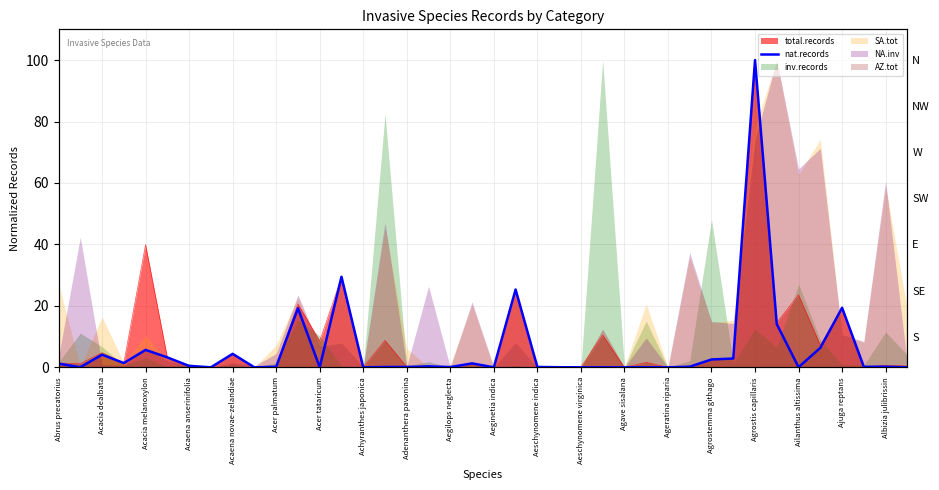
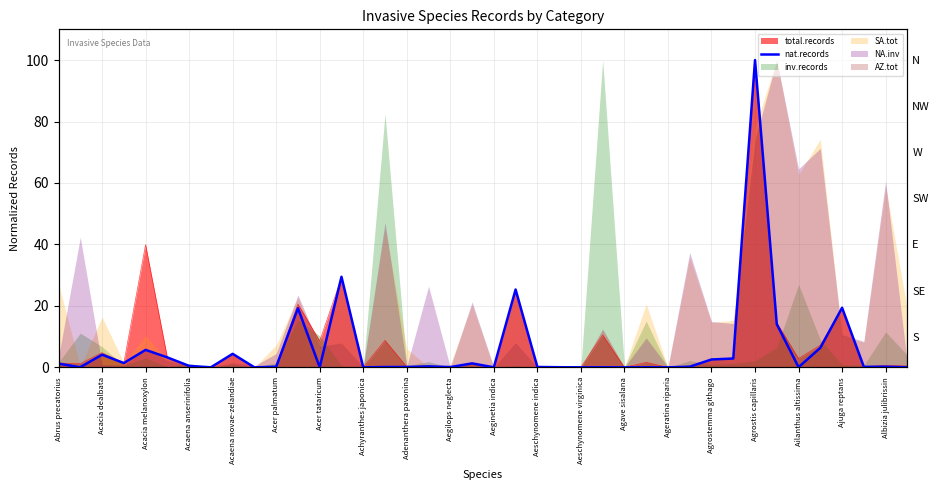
  {
    "total.records": {
      "Acacia melanoxylon": 40,
      "Acer tataricum": 9,
-     "Ailanthus altissima": 24
+     "Ailanthus altissima": 3
    },
    "inv.records": {
      "Acacia dealbata": 7,
      "Acacia melanoxylon": 3,
      "Acer palmatum": 2,
      "Acer tataricum": 10,
-     "Agrostemma githago": 48,
-     "Agrostis capillaris": 13,
+     "Agrostemma githago": 1,
+     "Agrostis capillaris": 2,
      "Ailanthus altissima": 27,
      "Ajuga reptans": 1,
      "Albizia julibrissin": 12
    }
  }
